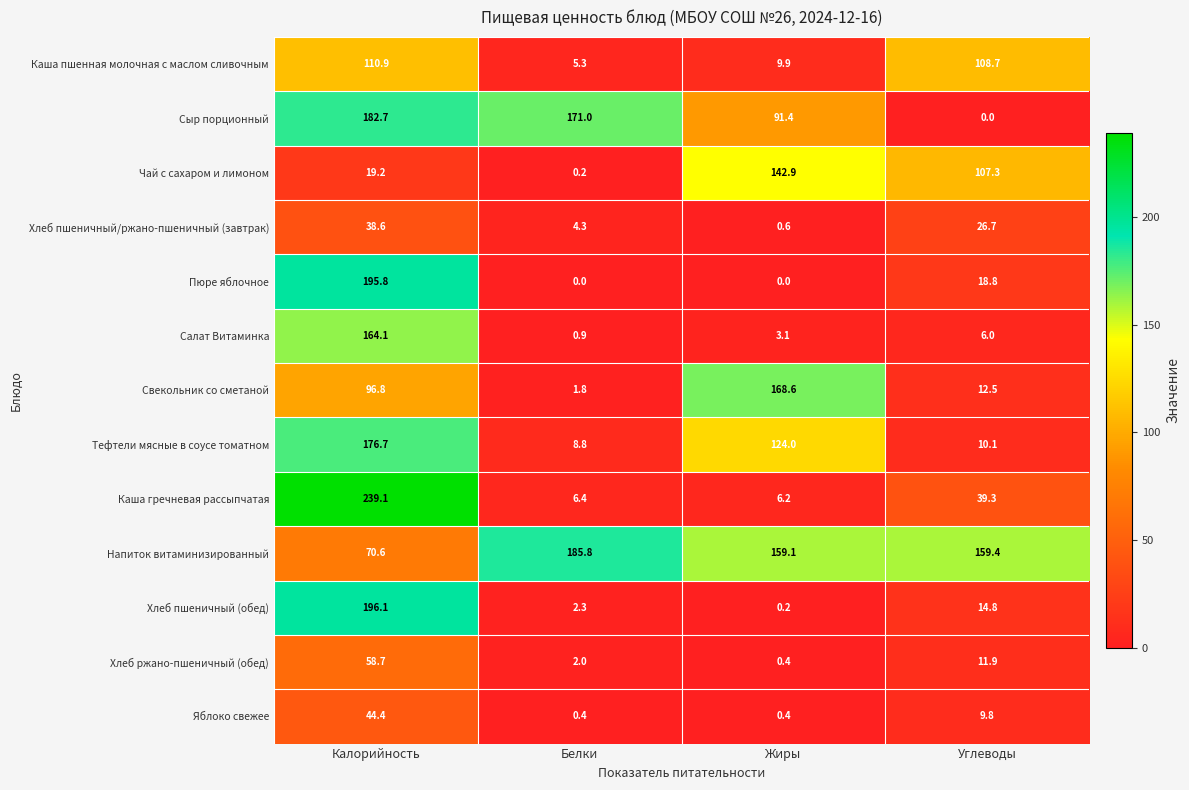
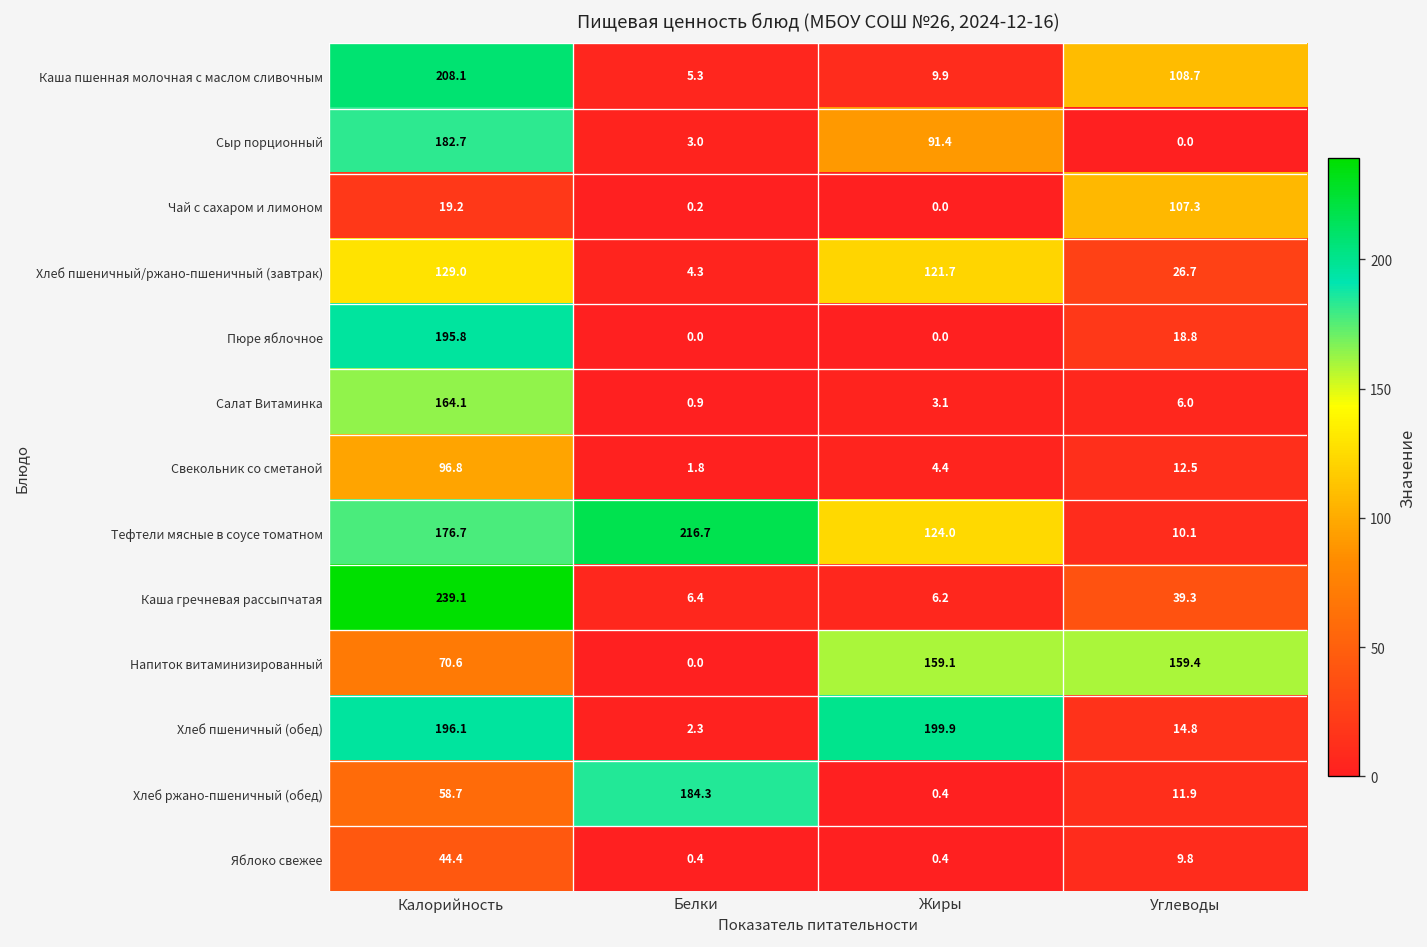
  {
    "Каша пшенная молочная с маслом сливочным": {
-     "Калорийность": 110.9,
+     "Калорийность": 208.1,
      "Белки": 5.3,
      "Жиры": 9.9,
      "Углеводы": 108.7
    },
    "Сыр порционный": {
      "Калорийность": 182.7,
-     "Белки": 171.0,
+     "Белки": 3.0,
      "Жиры": 91.4,
      "Углеводы": 0.0
    },
    "Чай с сахаром и лимоном": {
      "Калорийность": 19.2,
      "Белки": 0.2,
-     "Жиры": 142.9,
+     "Жиры": 0.0,
      "Углеводы": 107.3
    },
    "Хлеб пшеничный/ржано-пшеничный (завтрак)": {
-     "Калорийность": 38.6,
+     "Калорийность": 129.0,
      "Белки": 4.3,
-     "Жиры": 0.6,
+     "Жиры": 121.7,
      "Углеводы": 26.7
    },
    "Пюре яблочное": {
      "Калорийность": 195.8,
      "Белки": 0.0,
      "Жиры": 0.0,
      "Углеводы": 18.8
    },
    "Салат Витаминка": {
      "Калорийность": 164.1,
      "Белки": 0.9,
      "Жиры": 3.1,
      "Углеводы": 6.0
    },
    "Свекольник со сметаной": {
      "Калорийность": 96.8,
      "Белки": 1.8,
-     "Жиры": 168.6,
+     "Жиры": 4.4,
      "Углеводы": 12.5
    },
    "Тефтели мясные в соусе томатном": {
      "Калорийность": 176.7,
-     "Белки": 8.8,
+     "Белки": 216.7,
      "Жиры": 124.0,
      "Углеводы": 10.1
    },
    "Каша гречневая рассыпчатая": {
      "Калорийность": 239.1,
      "Белки": 6.4,
      "Жиры": 6.2,
      "Углеводы": 39.3
    },
    "Напиток витаминизированный": {
      "Калорийность": 70.6,
-     "Белки": 185.8,
+     "Белки": 0.0,
      "Жиры": 159.1,
      "Углеводы": 159.4
    },
    "Хлеб пшеничный (обед)": {
      "Калорийность": 196.1,
      "Белки": 2.3,
-     "Жиры": 0.2,
+     "Жиры": 199.9,
      "Углеводы": 14.8
    },
    "Хлеб ржано-пшеничный (обед)": {
      "Калорийность": 58.7,
-     "Белки": 2.0,
+     "Белки": 184.3,
      "Жиры": 0.4,
      "Углеводы": 11.9
    },
    "Яблоко свежее": {
      "Калорийность": 44.4,
      "Белки": 0.4,
      "Жиры": 0.4,
      "Углеводы": 9.8
    }
  }
